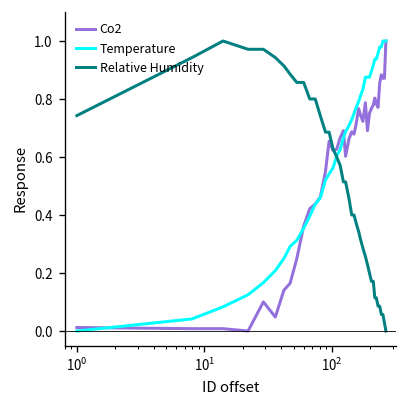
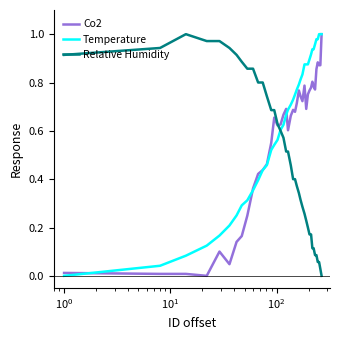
  {
    "Co2": {
      "10^0": 0.01
    },
    "Temperature": {
      "10^0": 0.00
    },
    "Relative Humidity": {
-     "10^0": 0.74
+     "10^0": 0.91
    }
  }
